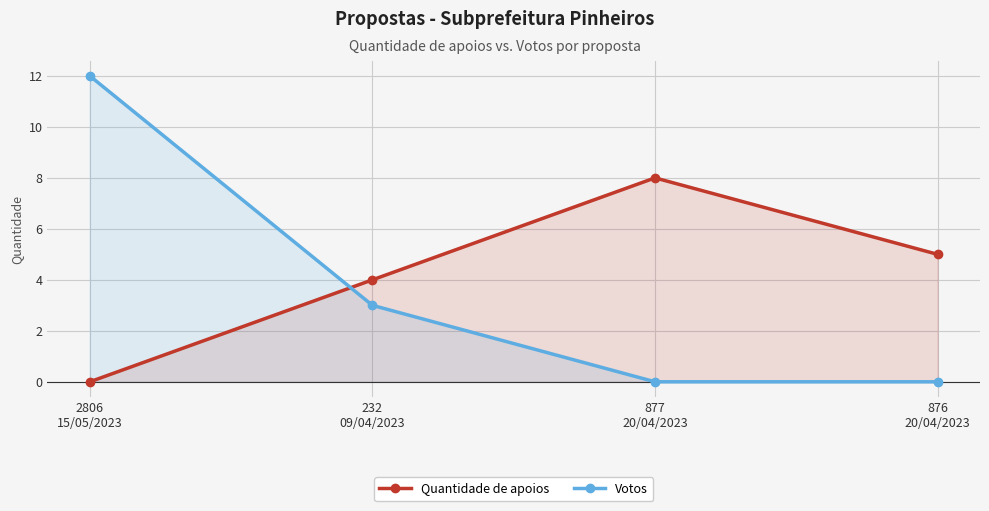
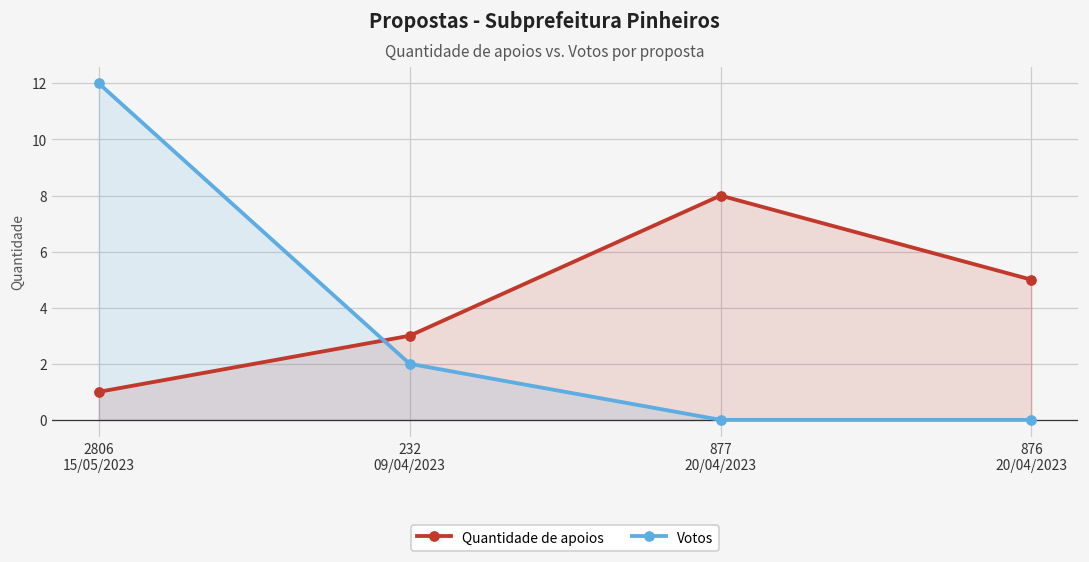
  {
    "Quantidade de apoios": {
-     "2806 15/05/2023": 0,
-     "232 09/04/2023": 4,
+     "2806 15/05/2023": 1,
+     "232 09/04/2023": 3,
      "877 20/04/2023": 8,
      "876 20/04/2023": 5
    },
    "Votos": {
      "2806 15/05/2023": 12,
-     "232 09/04/2023": 3,
+     "232 09/04/2023": 2,
      "877 20/04/2023": 0,
      "876 20/04/2023": 0
    }
  }
